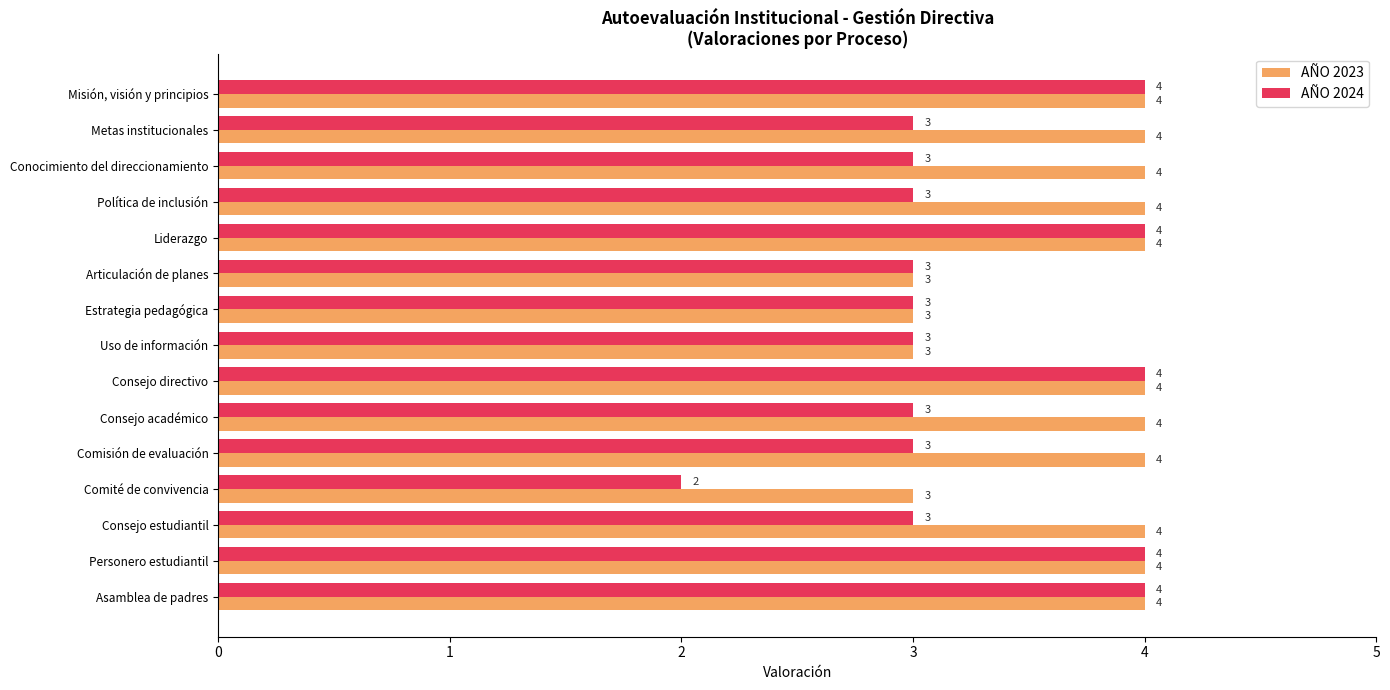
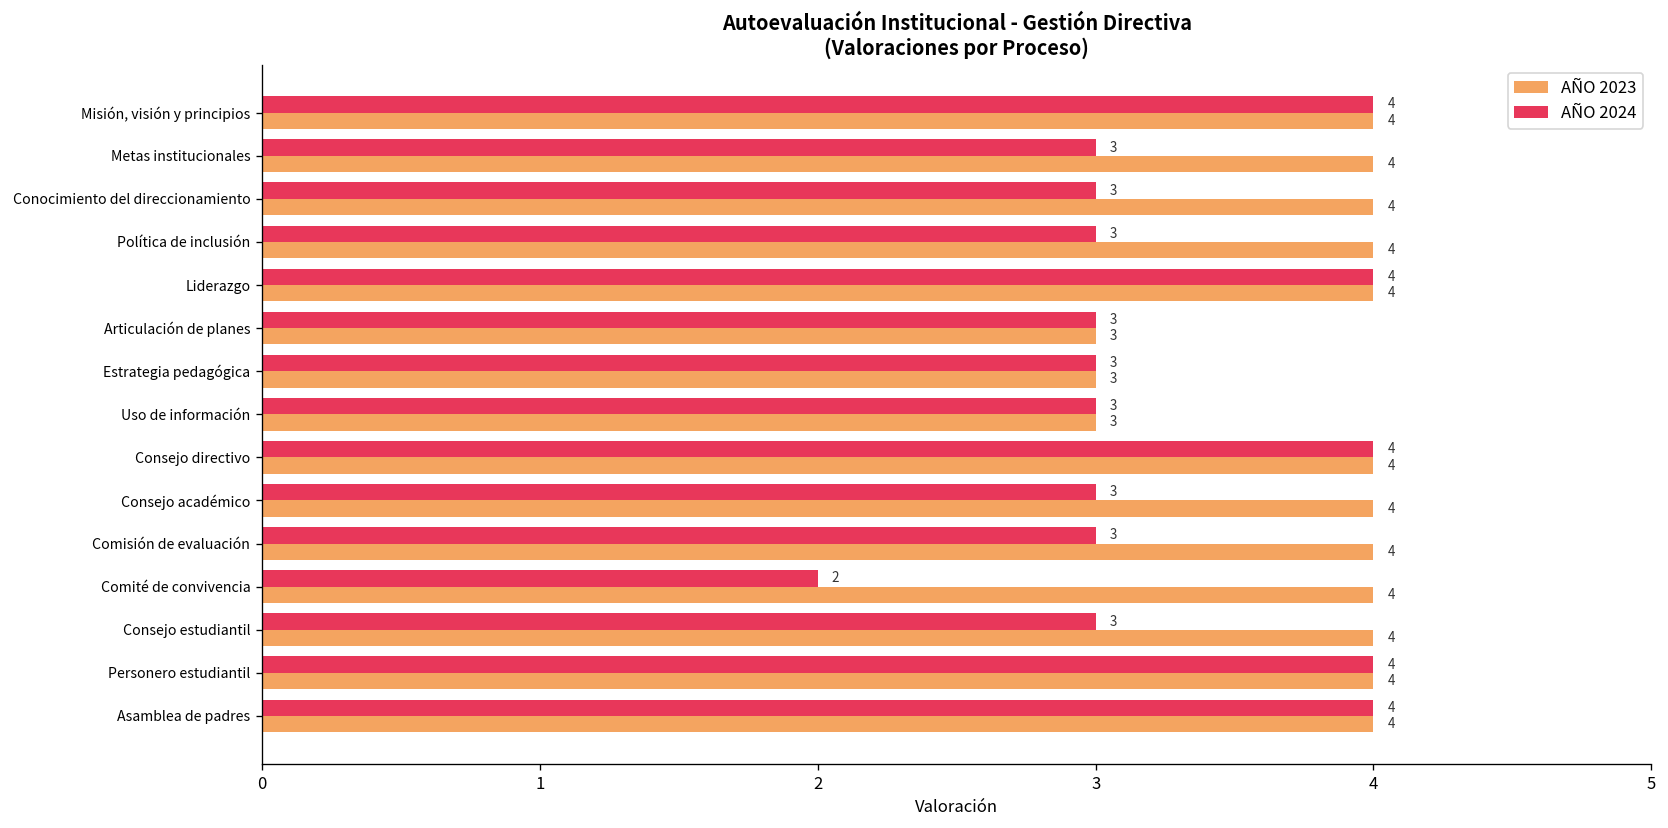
  {
    "AÑO 2023": {
      "Misión, visión y principios": 4,
      "Metas institucionales": 4,
      "Conocimiento del direccionamiento": 4,
      "Política de inclusión": 4,
      "Liderazgo": 4,
      "Articulación de planes": 3,
      "Estrategia pedagógica": 3,
      "Uso de información": 3,
      "Consejo directivo": 4,
      "Consejo académico": 4,
      "Comisión de evaluación": 4,
-     "Comité de convivencia": 3,
+     "Comité de convivencia": 4,
      "Consejo estudiantil": 4,
      "Personero estudiantil": 4,
      "Asamblea de padres": 4
    },
    "AÑO 2024": {
      "Misión, visión y principios": 4,
      "Metas institucionales": 3,
      "Conocimiento del direccionamiento": 3,
      "Política de inclusión": 3,
      "Liderazgo": 4,
      "Articulación de planes": 3,
      "Estrategia pedagógica": 3,
      "Uso de información": 3,
      "Consejo directivo": 4,
      "Consejo académico": 3,
      "Comisión de evaluación": 3,
      "Comité de convivencia": 2,
      "Consejo estudiantil": 3,
      "Personero estudiantil": 4,
      "Asamblea de padres": 4
    }
  }
